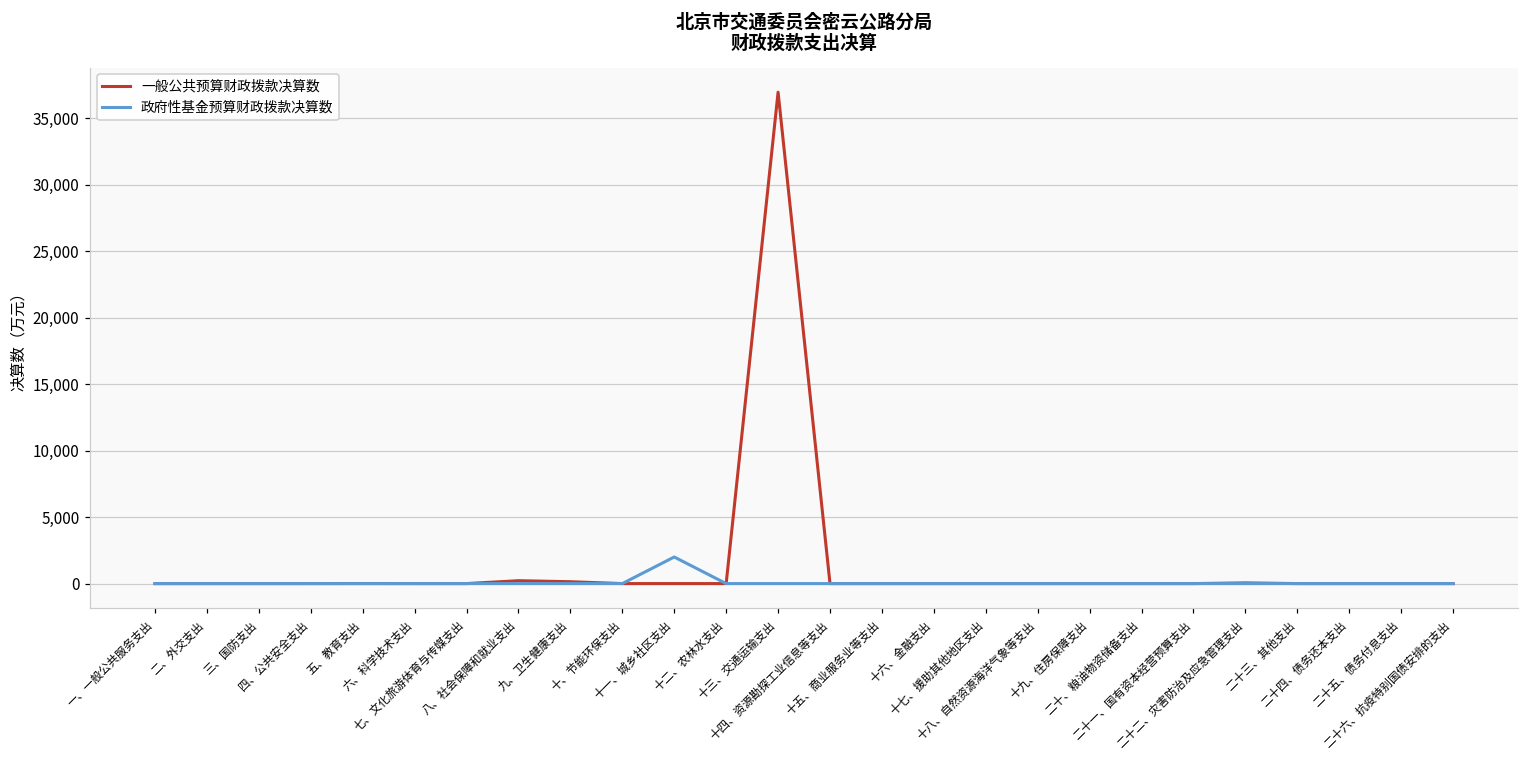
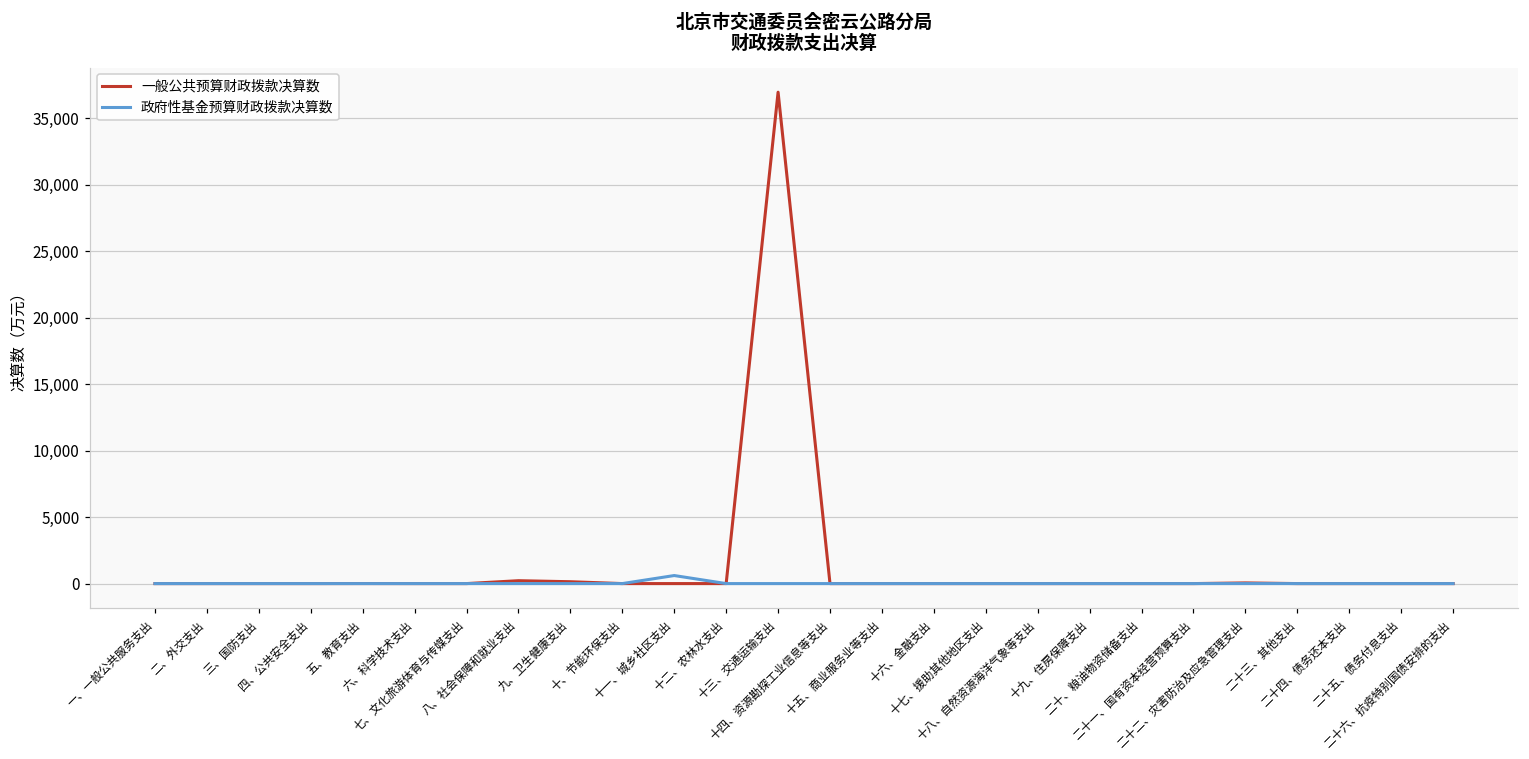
  {
    "一般公共预算财政拨款决算数": {
      "八、社会保障和就业支出": "200",
      "十一、城乡社区支出": "0",
      "十三、交通运输支出": "37,000"
    },
    "政府性基金预算财政拨款决算数": {
      "八、社会保障和就业支出": "0",
-     "十一、城乡社区支出": "2,000",
+     "十一、城乡社区支出": "600",
      "十三、交通运输支出": "0"
    }
  }
